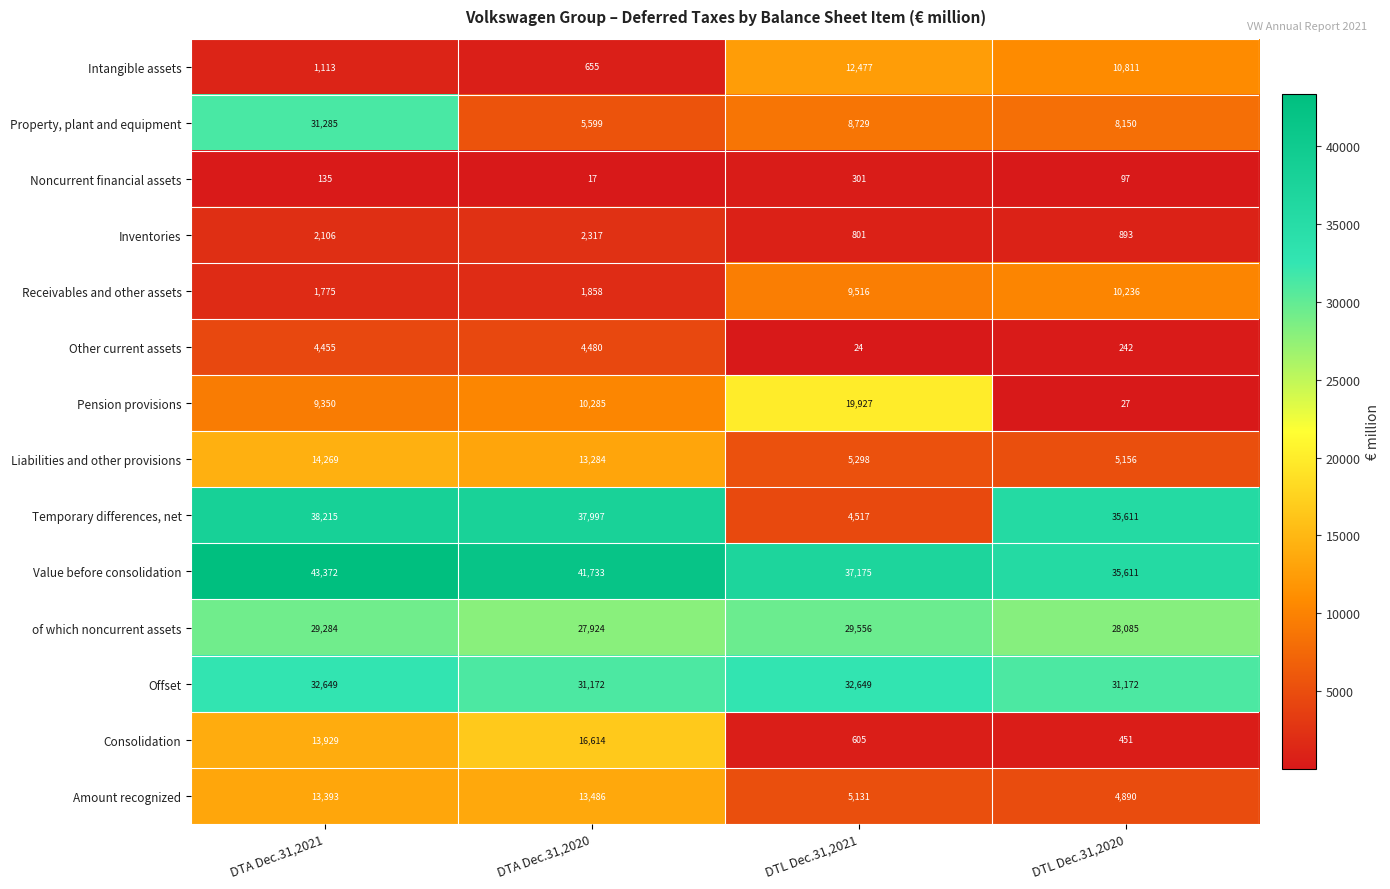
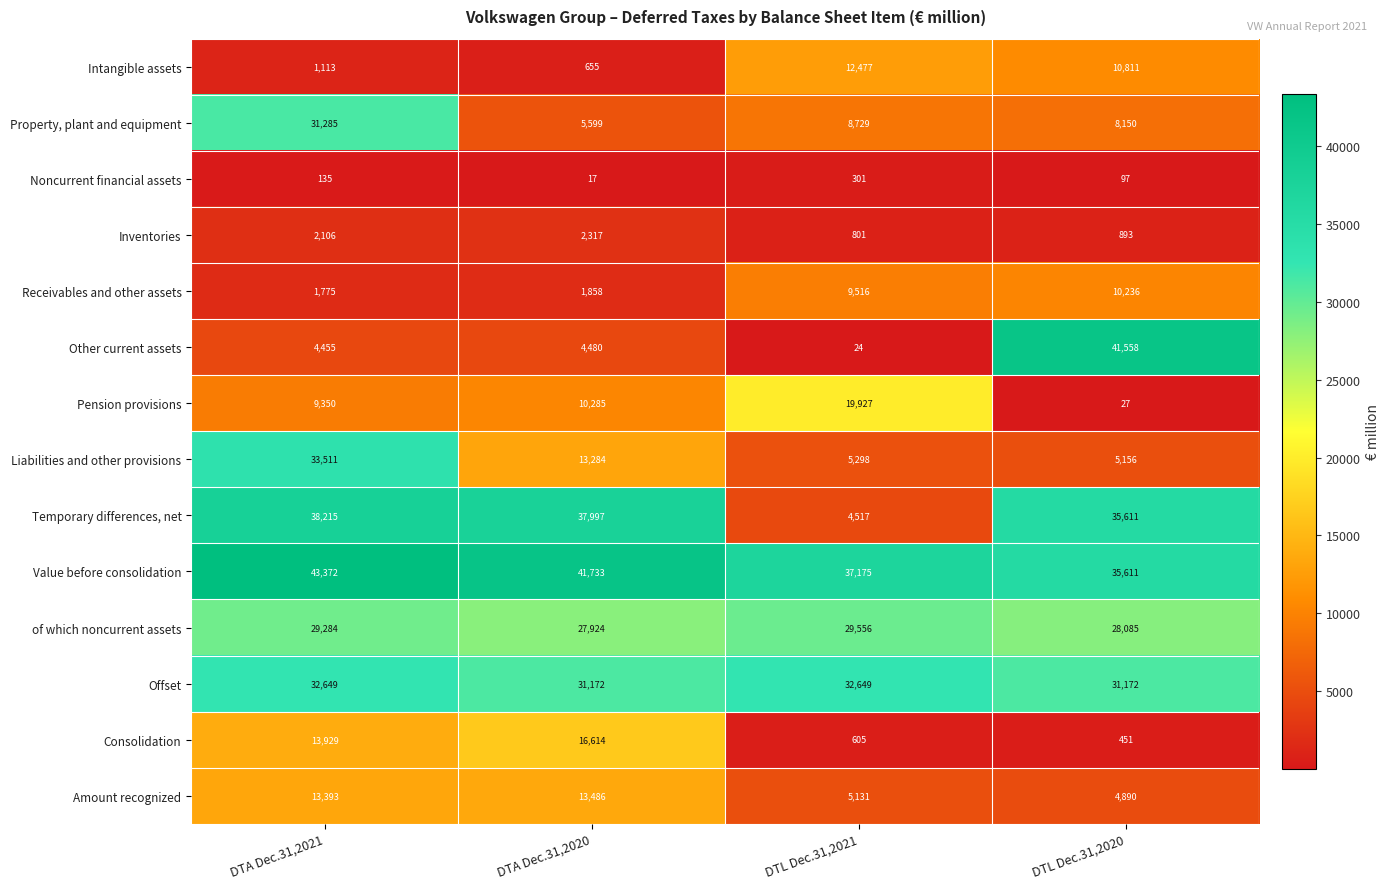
  {
    "Intangible assets": {
      "DTA Dec.31,2021": "1,113",
      "DTA Dec.31,2020": "655",
      "DTL Dec.31,2021": "12,477",
      "DTL Dec.31,2020": "10,811"
    },
    "Property, plant and equipment": {
      "DTA Dec.31,2021": "31,285",
      "DTA Dec.31,2020": "5,599",
      "DTL Dec.31,2021": "8,729",
      "DTL Dec.31,2020": "8,150"
    },
    "Noncurrent financial assets": {
      "DTA Dec.31,2021": "135",
      "DTA Dec.31,2020": "17",
      "DTL Dec.31,2021": "301",
      "DTL Dec.31,2020": "97"
    },
    "Inventories": {
      "DTA Dec.31,2021": "2,106",
      "DTA Dec.31,2020": "2,317",
      "DTL Dec.31,2021": "801",
      "DTL Dec.31,2020": "893"
    },
    "Receivables and other assets": {
      "DTA Dec.31,2021": "1,775",
      "DTA Dec.31,2020": "1,858",
      "DTL Dec.31,2021": "9,516",
      "DTL Dec.31,2020": "10,236"
    },
    "Other current assets": {
      "DTA Dec.31,2021": "4,455",
      "DTA Dec.31,2020": "4,480",
      "DTL Dec.31,2021": "24",
-     "DTL Dec.31,2020": "242"
+     "DTL Dec.31,2020": "41,558"
    },
    "Pension provisions": {
      "DTA Dec.31,2021": "9,350",
      "DTA Dec.31,2020": "10,285",
      "DTL Dec.31,2021": "19,927",
      "DTL Dec.31,2020": "27"
    },
    "Liabilities and other provisions": {
-     "DTA Dec.31,2021": "14,269",
+     "DTA Dec.31,2021": "33,511",
      "DTA Dec.31,2020": "13,284",
      "DTL Dec.31,2021": "5,298",
      "DTL Dec.31,2020": "5,156"
    },
    "Temporary differences, net": {
      "DTA Dec.31,2021": "38,215",
      "DTA Dec.31,2020": "37,997",
      "DTL Dec.31,2021": "4,517",
      "DTL Dec.31,2020": "35,611"
    },
    "Value before consolidation": {
      "DTA Dec.31,2021": "43,372",
      "DTA Dec.31,2020": "41,733",
      "DTL Dec.31,2021": "37,175",
      "DTL Dec.31,2020": "35,611"
    },
    "of which noncurrent assets": {
      "DTA Dec.31,2021": "29,284",
      "DTA Dec.31,2020": "27,924",
      "DTL Dec.31,2021": "29,556",
      "DTL Dec.31,2020": "28,085"
    },
    "Offset": {
      "DTA Dec.31,2021": "32,649",
      "DTA Dec.31,2020": "31,172",
      "DTL Dec.31,2021": "32,649",
      "DTL Dec.31,2020": "31,172"
    },
    "Consolidation": {
      "DTA Dec.31,2021": "13,929",
      "DTA Dec.31,2020": "16,614",
      "DTL Dec.31,2021": "605",
      "DTL Dec.31,2020": "451"
    },
    "Amount recognized": {
      "DTA Dec.31,2021": "13,393",
      "DTA Dec.31,2020": "13,486",
      "DTL Dec.31,2021": "5,131",
      "DTL Dec.31,2020": "4,890"
    }
  }
